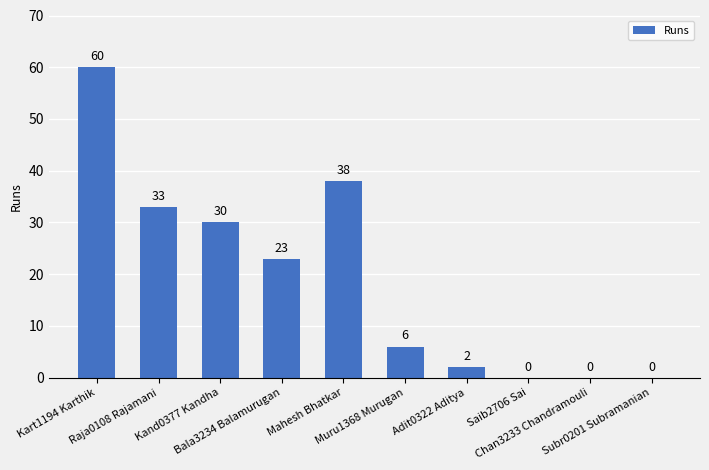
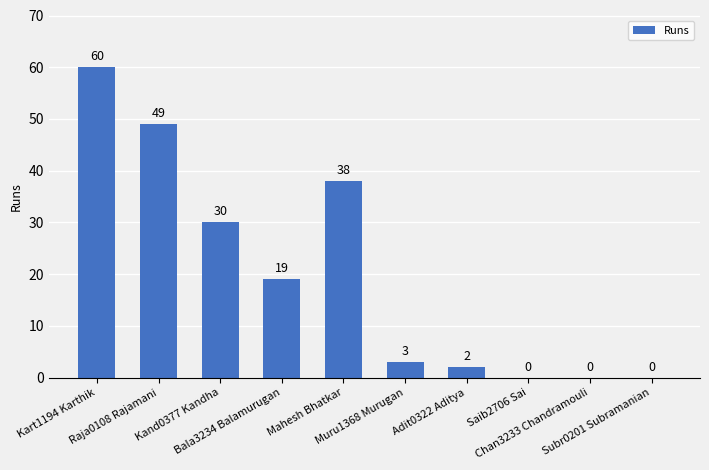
  {
    "Kart1194 Karthik": 60,
-   "Raja0108 Rajamani": 33,
+   "Raja0108 Rajamani": 49,
    "Kand0377 Kandha": 30,
-   "Bala3234 Balamurugan": 23,
+   "Bala3234 Balamurugan": 19,
    "Mahesh Bhatkar": 38,
-   "Muru1368 Murugan": 6,
+   "Muru1368 Murugan": 3,
    "Adit0322 Aditya": 2,
    "Saib2706 Sai": 0,
    "Chan3233 Chandramouli": 0,
    "Subr0201 Subramanian": 0
  }
